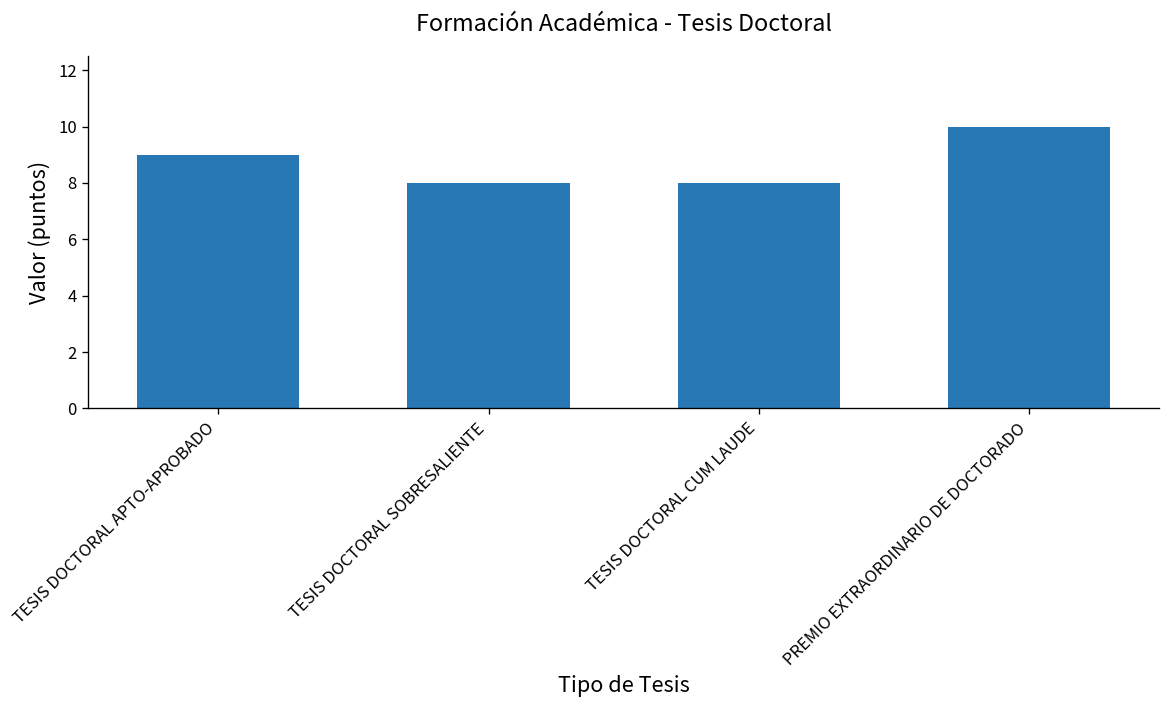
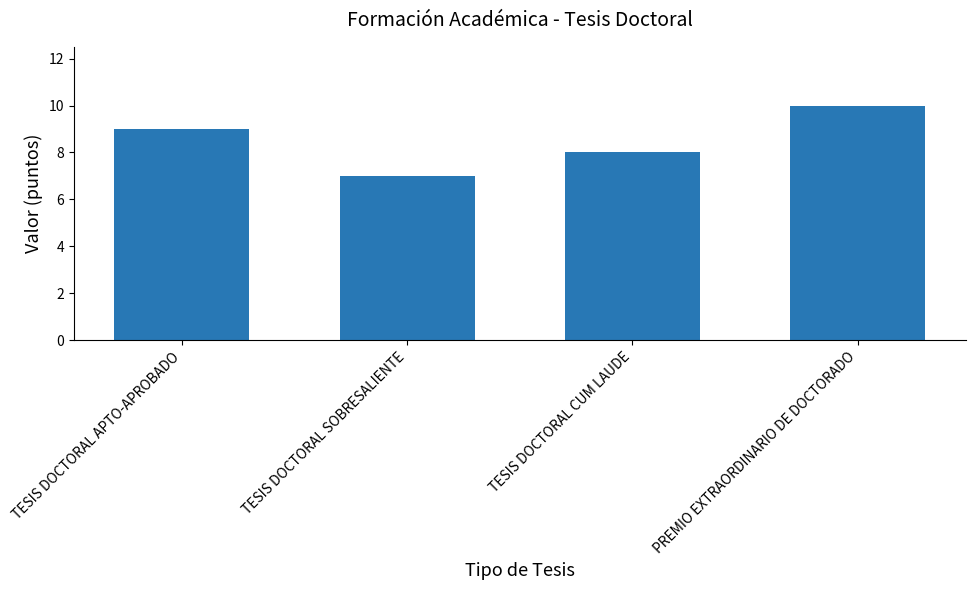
  {
    "TESIS DOCTORAL APTO-APROBADO": 9,
-   "TESIS DOCTORAL SOBRESALIENTE": 8,
+   "TESIS DOCTORAL SOBRESALIENTE": 7,
    "TESIS DOCTORAL CUM LAUDE": 8,
    "PREMIO EXTRAORDINARIO DE DOCTORADO": 10
  }
